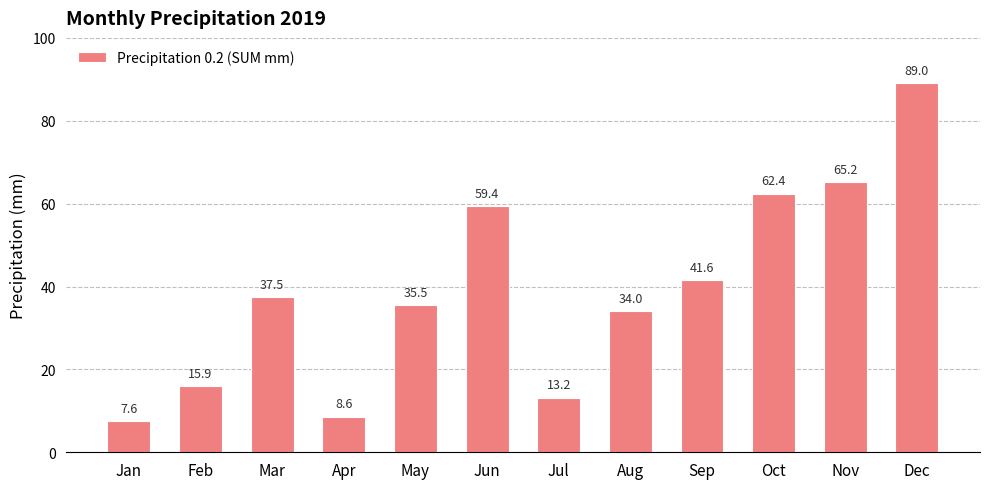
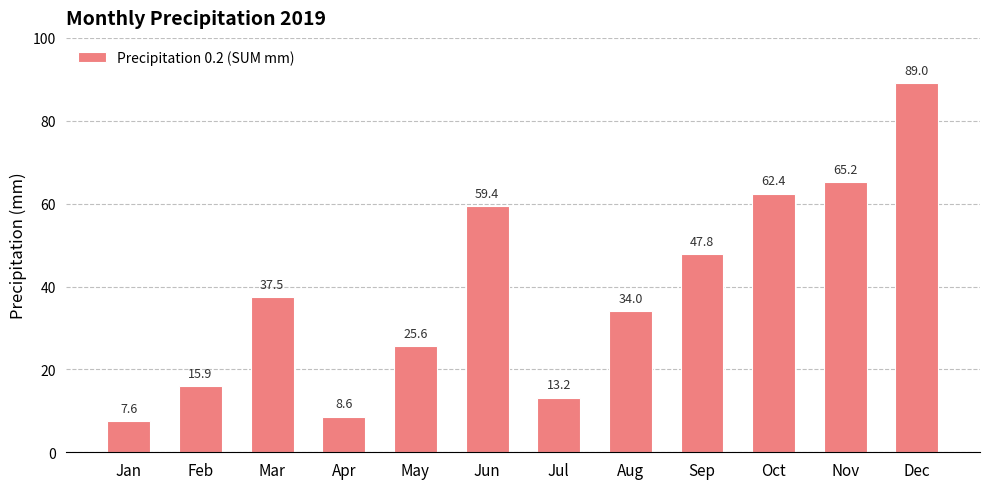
  {
    "Jan": 7.6,
    "Feb": 15.9,
    "Mar": 37.5,
    "Apr": 8.6,
-   "May": 35.5,
+   "May": 25.6,
    "Jun": 59.4,
    "Jul": 13.2,
    "Aug": 34.0,
-   "Sep": 41.6,
+   "Sep": 47.8,
    "Oct": 62.4,
    "Nov": 65.2,
    "Dec": 89.0
  }
